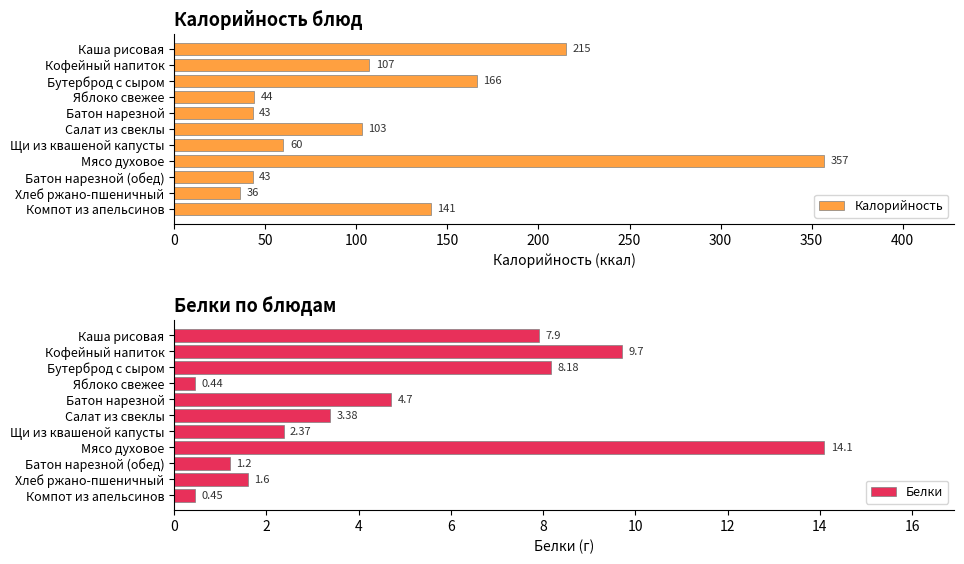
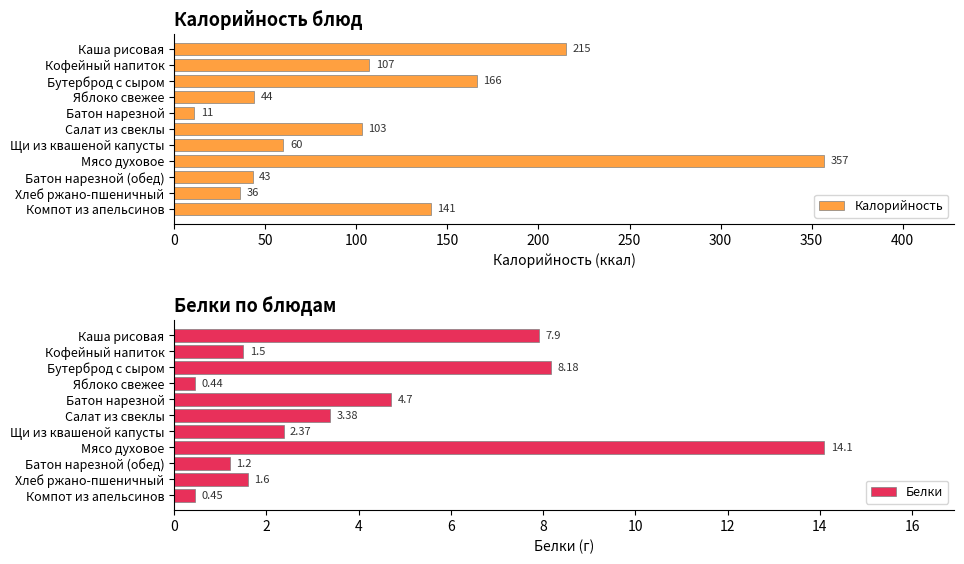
  {
    "Калорийность блюд": {
      "Каша рисовая": 215,
      "Кофейный напиток": 107,
      "Бутерброд с сыром": 166,
      "Яблоко свежее": 44,
-     "Батон нарезной": 43,
+     "Батон нарезной": 11,
      "Салат из свеклы": 103,
      "Щи из квашеной капусты": 60,
      "Мясо духовое": 357,
      "Батон нарезной (обед)": 43,
      "Хлеб ржано-пшеничный": 36,
      "Компот из апельсинов": 141
    },
    "Белки по блюдам": {
      "Каша рисовая": 7.9,
-     "Кофейный напиток": 9.7,
+     "Кофейный напиток": 1.5,
      "Бутерброд с сыром": 8.18,
      "Яблоко свежее": 0.44,
      "Батон нарезной": 4.7,
      "Салат из свеклы": 3.38,
      "Щи из квашеной капусты": 2.37,
      "Мясо духовое": 14.1,
      "Батон нарезной (обед)": 1.2,
      "Хлеб ржано-пшеничный": 1.6,
      "Компот из апельсинов": 0.45
    }
  }
